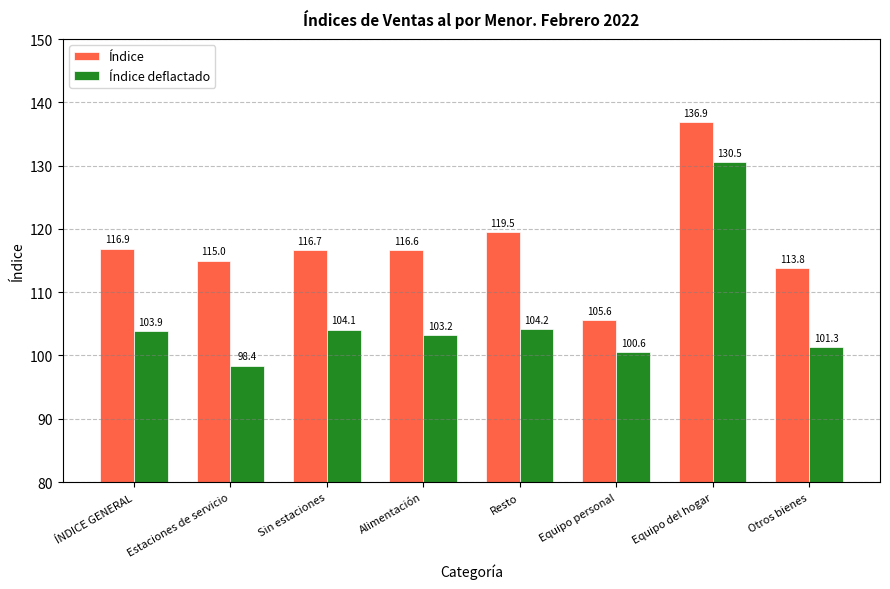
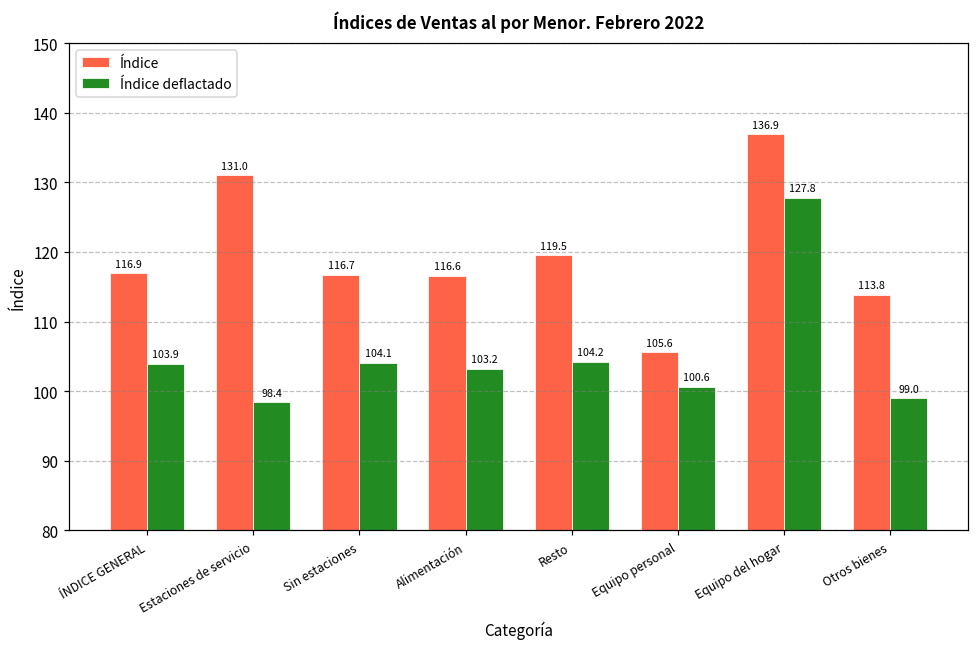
  {
    "Índice": {
      "ÍNDICE GENERAL": 116.9,
-     "Estaciones de servicio": 115.0,
+     "Estaciones de servicio": 131.0,
      "Sin estaciones": 116.7,
      "Alimentación": 116.6,
      "Resto": 119.5,
      "Equipo personal": 105.6,
      "Equipo del hogar": 136.9,
      "Otros bienes": 113.8
    },
    "Índice deflactado": {
      "ÍNDICE GENERAL": 103.9,
      "Estaciones de servicio": 98.4,
      "Sin estaciones": 104.1,
      "Alimentación": 103.2,
      "Resto": 104.2,
      "Equipo personal": 100.6,
-     "Equipo del hogar": 130.5,
-     "Otros bienes": 101.3
+     "Equipo del hogar": 127.8,
+     "Otros bienes": 99.0
    }
  }
